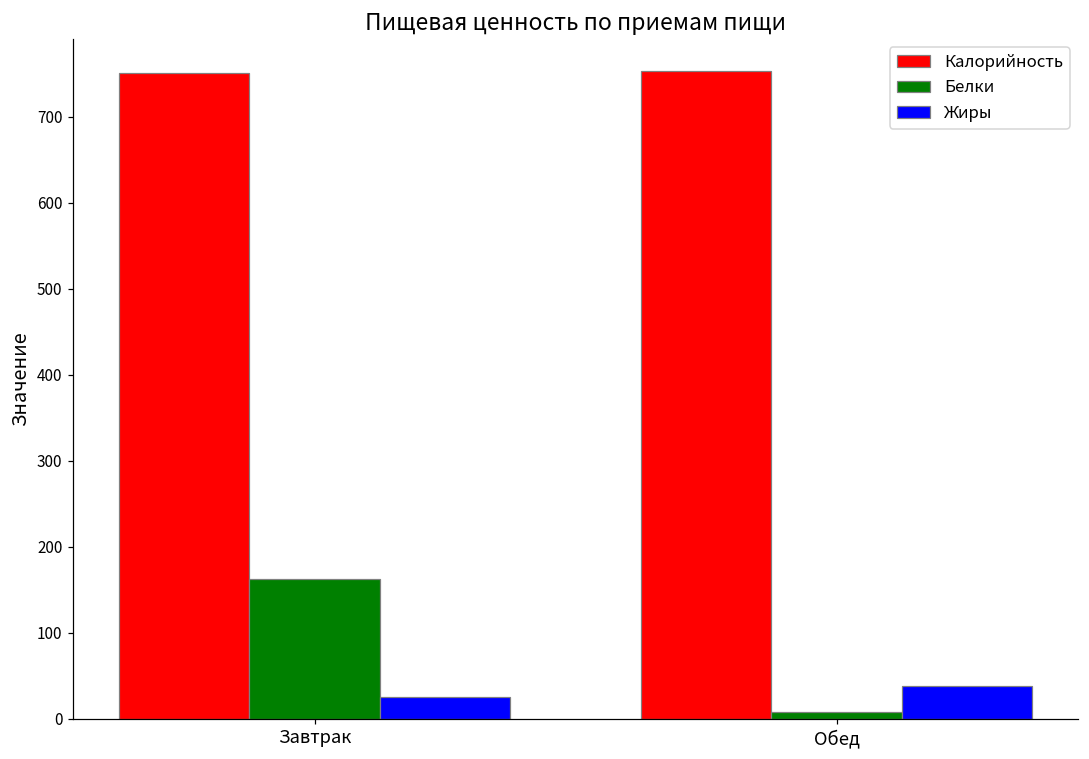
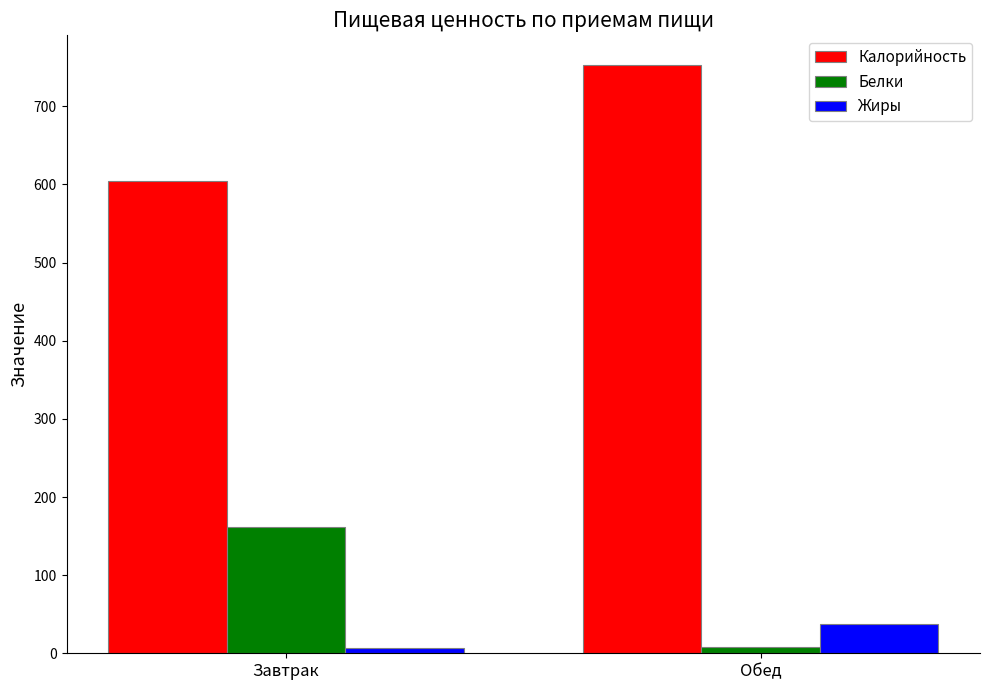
  {
    "Калорийность": {
-     "Завтрак": 750,
+     "Завтрак": 600,
      "Обед": 750
    },
    "Белки": {
      "Завтрак": 160,
      "Обед": 10
    },
    "Жиры": {
-     "Завтрак": 30,
+     "Завтрак": 10,
      "Обед": 40
    }
  }
